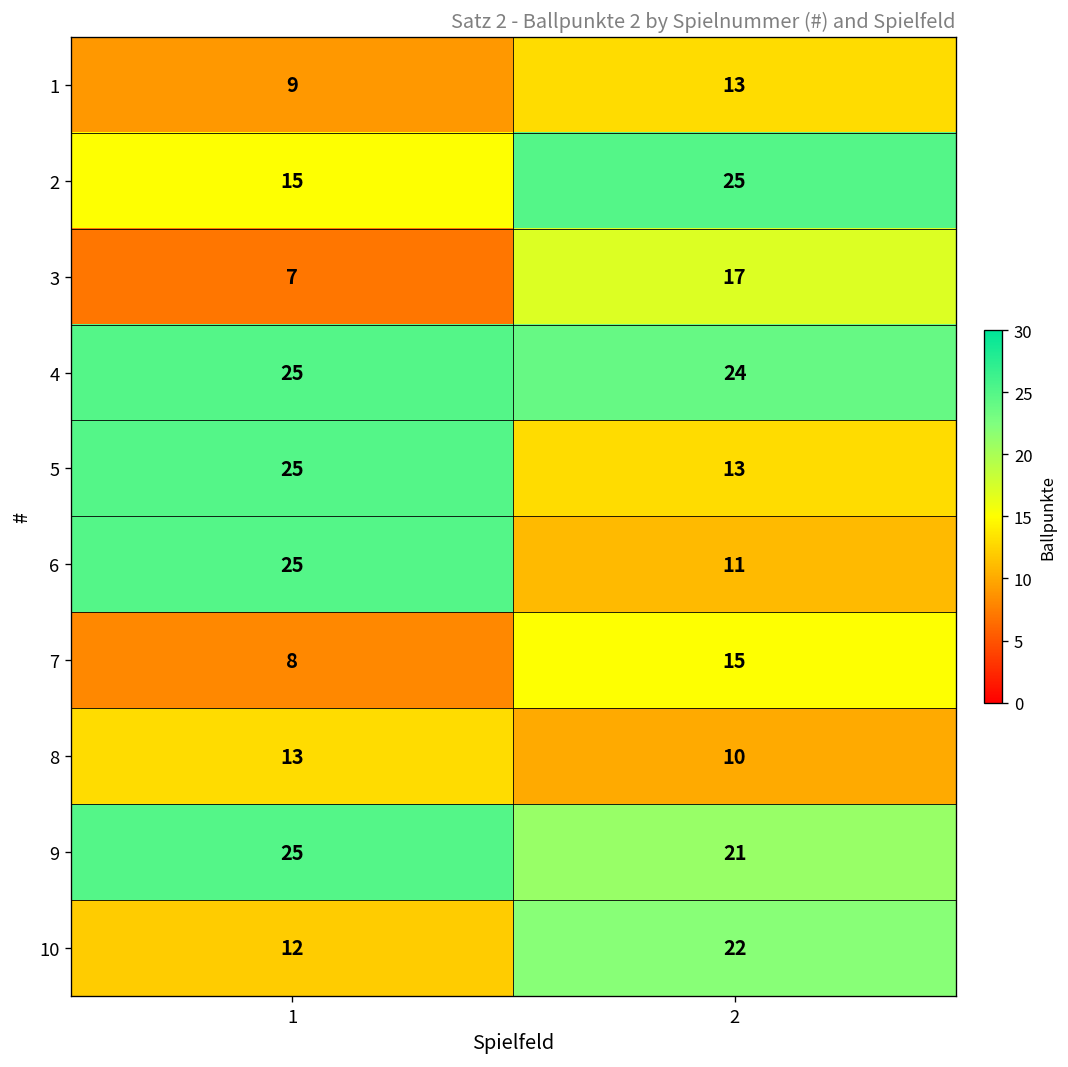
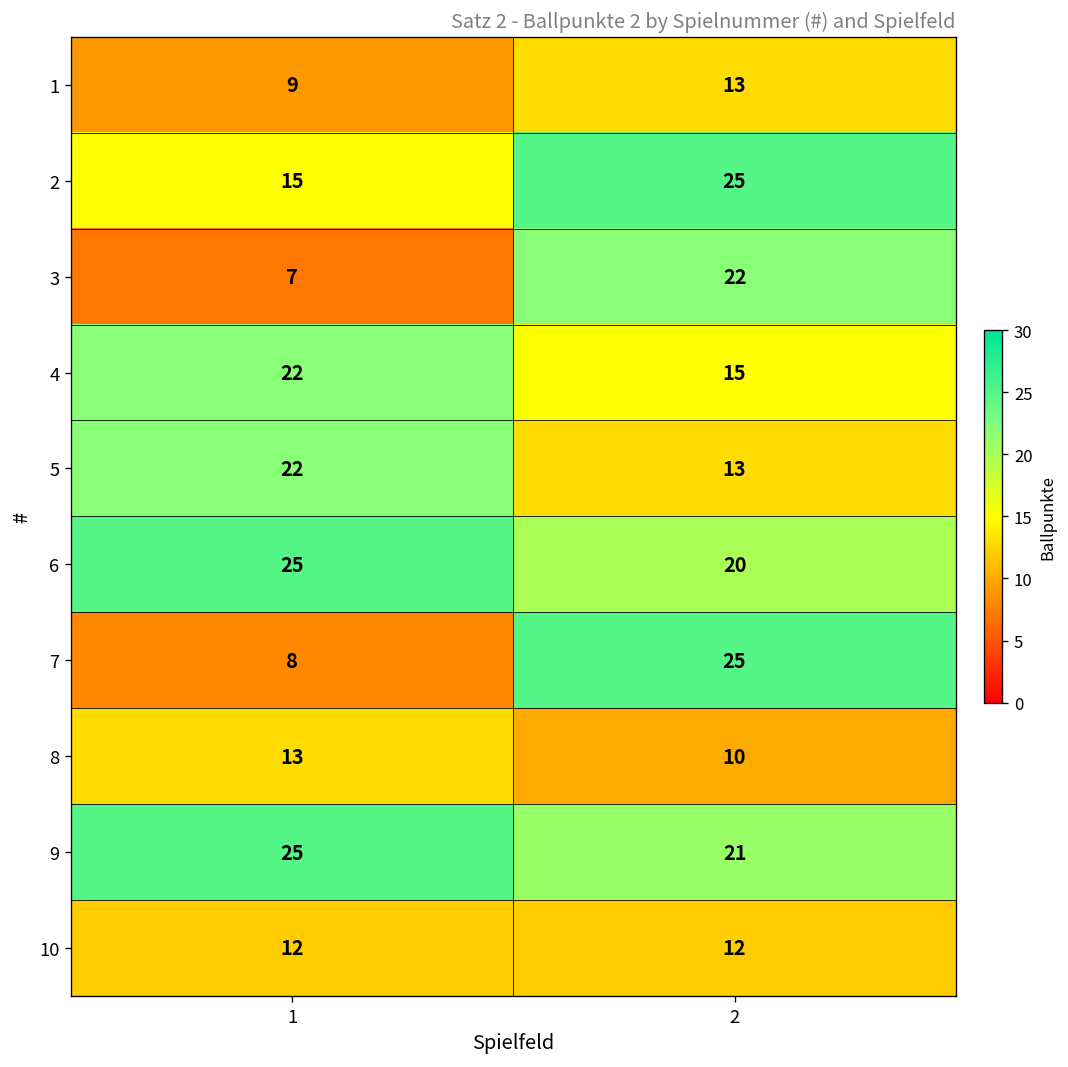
  {
    "1": {
      "1": 9,
      "2": 13
    },
    "2": {
      "1": 15,
      "2": 25
    },
    "3": {
      "1": 7,
-     "2": 17
+     "2": 22
    },
    "4": {
-     "1": 25,
-     "2": 24
+     "1": 22,
+     "2": 15
    },
    "5": {
-     "1": 25,
+     "1": 22,
      "2": 13
    },
    "6": {
      "1": 25,
-     "2": 11
+     "2": 20
    },
    "7": {
      "1": 8,
-     "2": 15
+     "2": 25
    },
    "8": {
      "1": 13,
      "2": 10
    },
    "9": {
      "1": 25,
      "2": 21
    },
    "10": {
      "1": 12,
-     "2": 22
+     "2": 12
    }
  }
